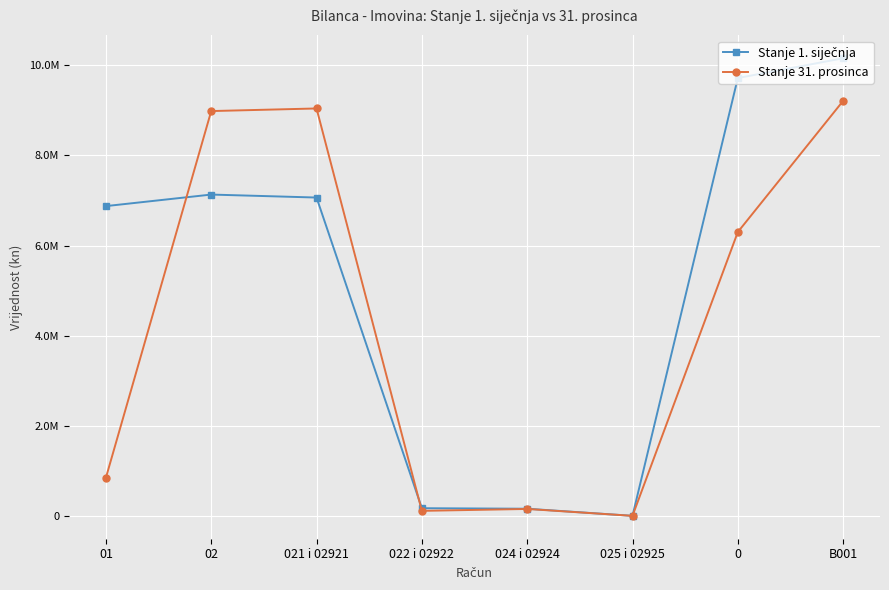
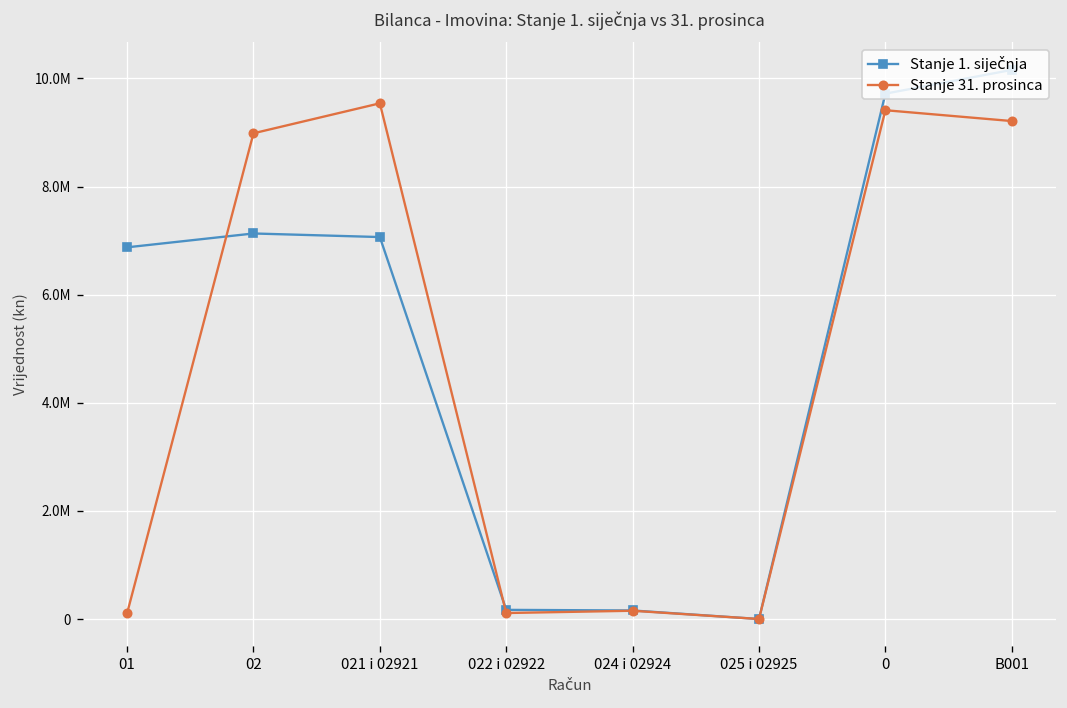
  {
    "Stanje 1. siječnja": {
      "01": 6900000,
      "02": 7100000,
      "021 i 02921": 7100000,
      "022 i 02922": 200000
    },
    "Stanje 31. prosinca": {
-     "01": 800000,
+     "01": 100000,
      "02": 9000000,
-     "021 i 02921": 9000000,
+     "021 i 02921": 9500000,
      "022 i 02922": 100000,
-     "0": 6300000,
+     "0": 9400000,
      "B001": 9200000
    }
  }
